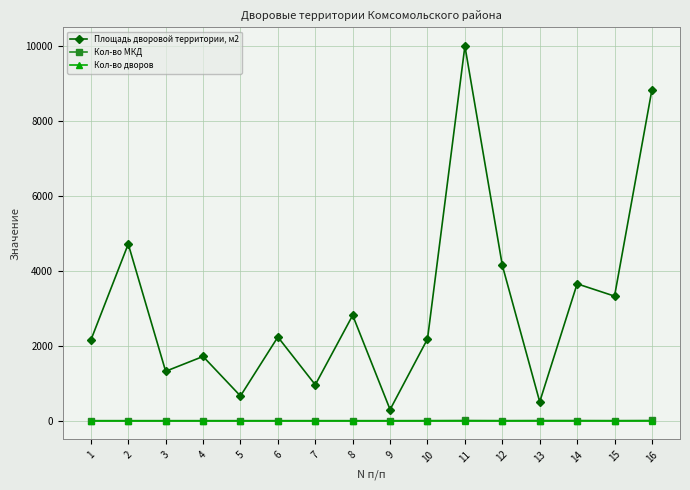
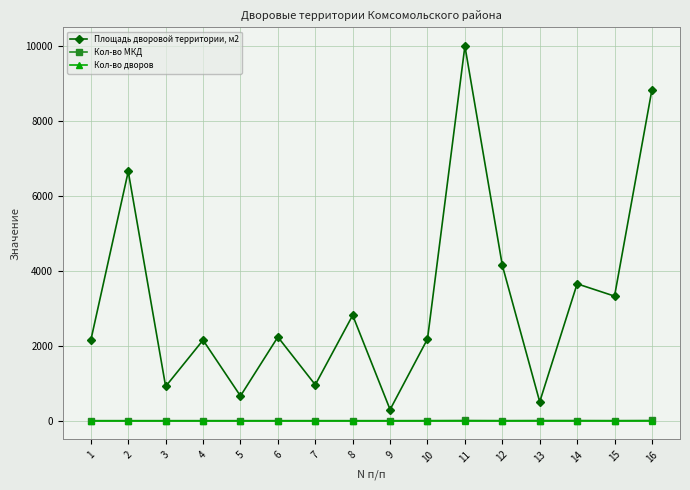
  {
    "Площадь дворовой территории, м2": {
      "1": 2200,
-     "2": 4700,
-     "3": 1300,
-     "4": 1700,
+     "2": 6700,
+     "3": 900,
+     "4": 2200,
      "5": 700,
      "6": 2200,
      "7": 1000,
      "8": 2800,
      "9": 300,
      "10": 2200,
      "11": 10000,
      "12": 4200,
      "13": 500,
      "14": 3700,
      "15": 3300,
      "16": 8800
    }
  }
